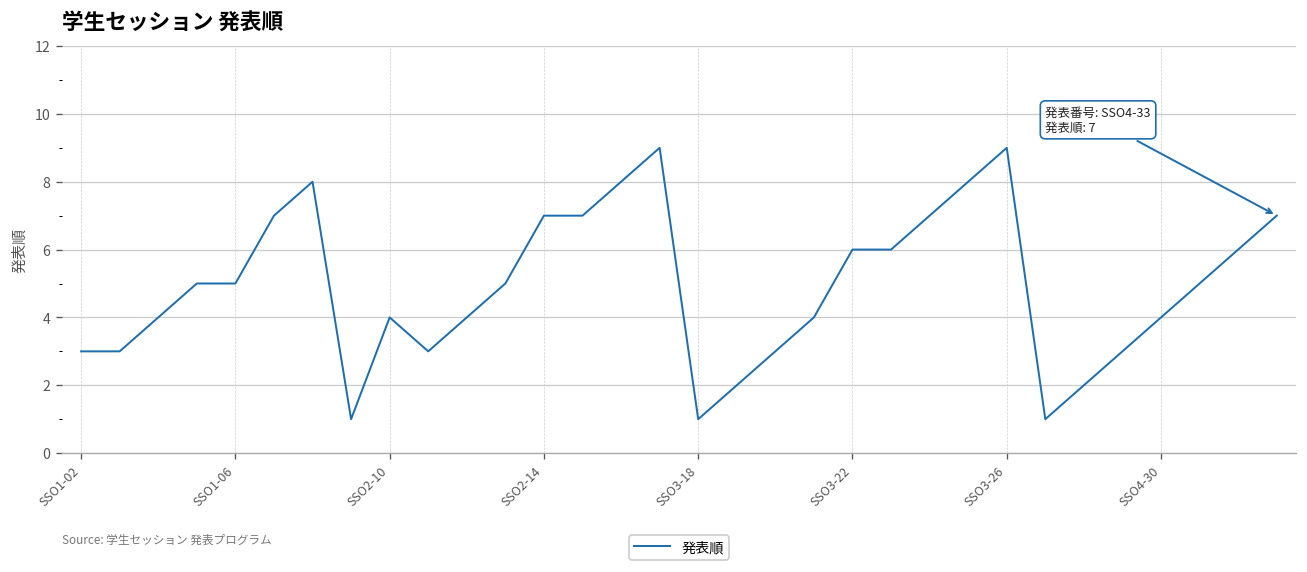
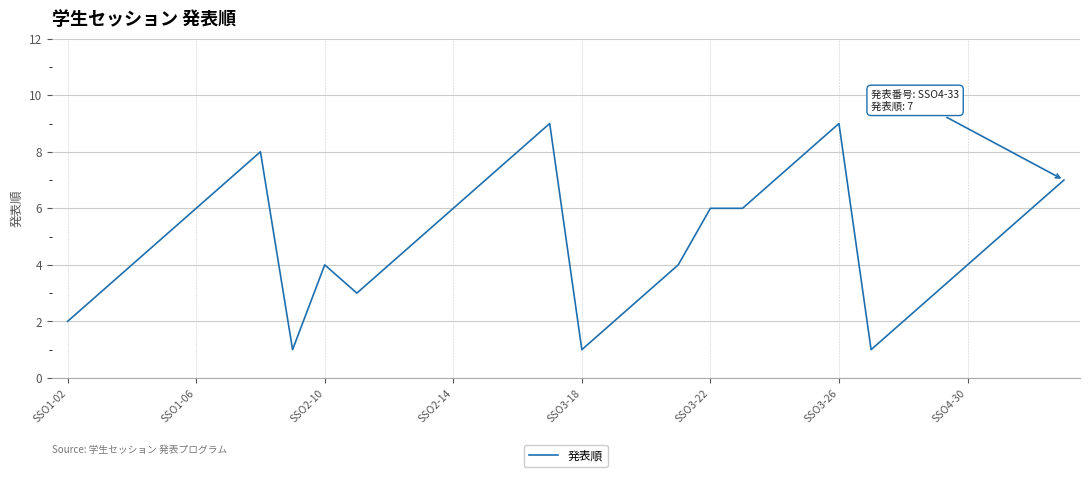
  {
-   "SSO1-02": 3,
-   "SSO1-06": 5,
+   "SSO1-02": 2,
+   "SSO1-06": 6,
    "SSO2-10": 4,
-   "SSO2-14": 7,
+   "SSO2-14": 6,
    "SSO3-18": 1,
    "SSO3-22": 6,
    "SSO3-26": 9,
    "SSO4-30": 4
  }
